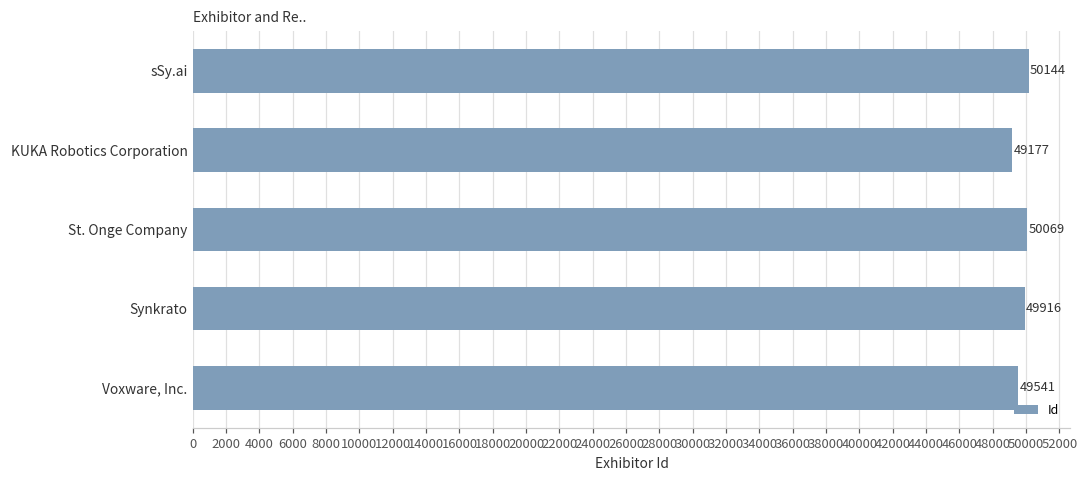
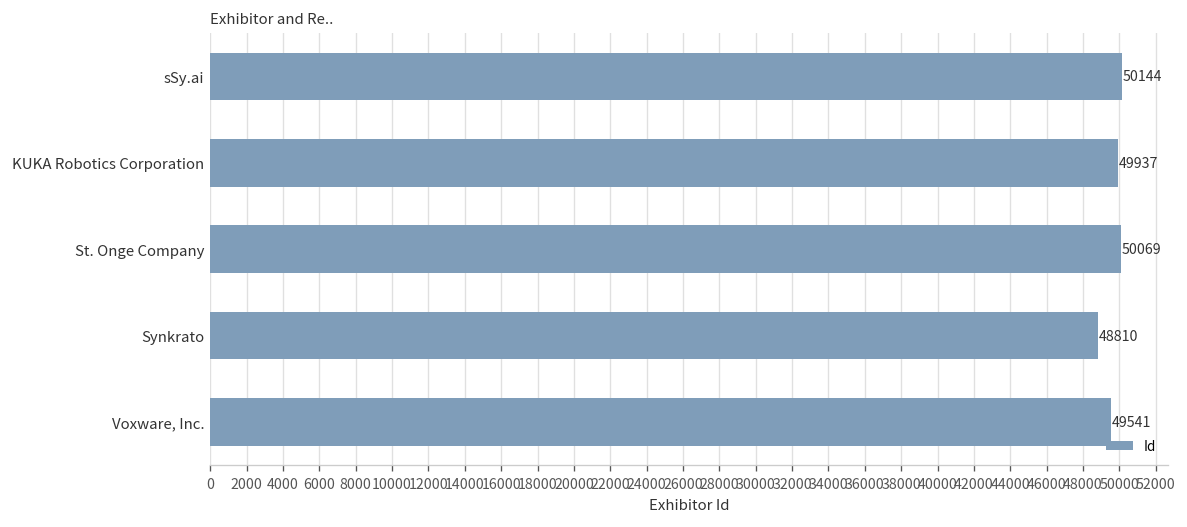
  {
    "sSy.ai": 50144,
-   "KUKA Robotics Corporation": 49177,
+   "KUKA Robotics Corporation": 49937,
    "St. Onge Company": 50069,
-   "Synkrato": 49916,
+   "Synkrato": 48810,
    "Voxware, Inc.": 49541
  }
